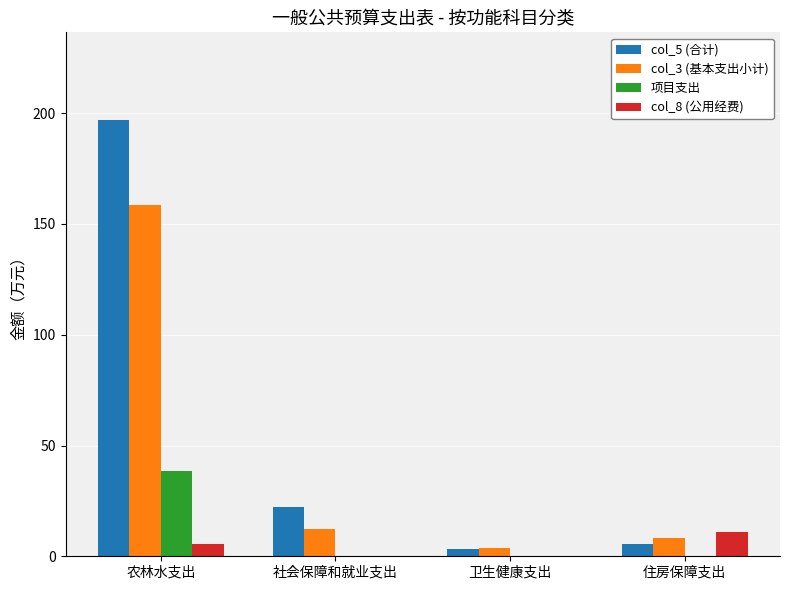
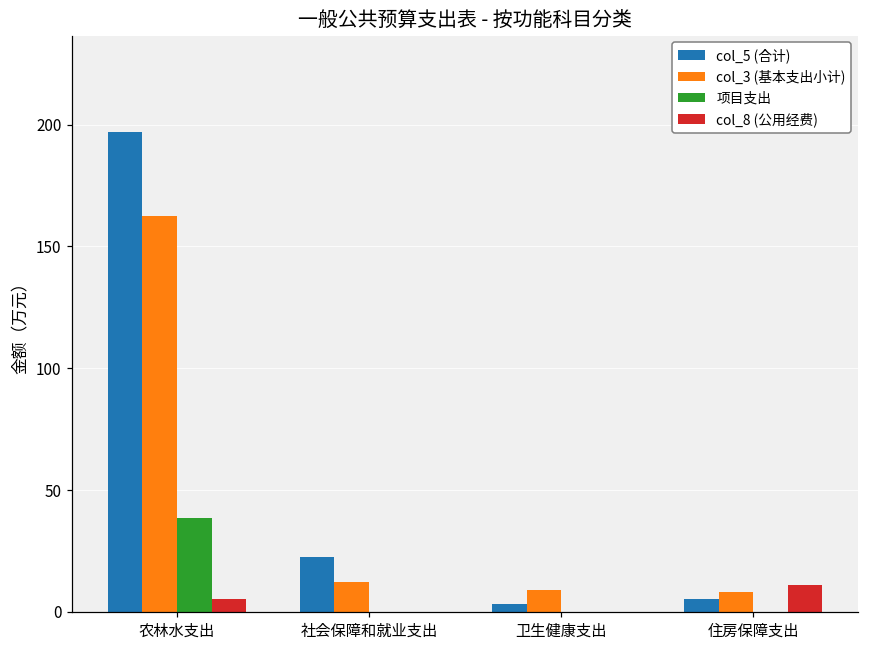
  {
    "col_5 (合计)": {
      "农林水支出": 197,
      "社会保障和就业支出": 22,
      "卫生健康支出": 3,
      "住房保障支出": 5
    },
    "col_3 (基本支出小计)": {
-     "农林水支出": 159,
+     "农林水支出": 162,
      "社会保障和就业支出": 12,
-     "卫生健康支出": 4,
+     "卫生健康支出": 9,
      "住房保障支出": 8
    },
    "项目支出": {
      "农林水支出": 39,
      "社会保障和就业支出": 0,
      "卫生健康支出": 0,
      "住房保障支出": 0
    },
    "col_8 (公用经费)": {
      "农林水支出": 5,
      "社会保障和就业支出": 0,
      "卫生健康支出": 0,
      "住房保障支出": 11
    }
  }
